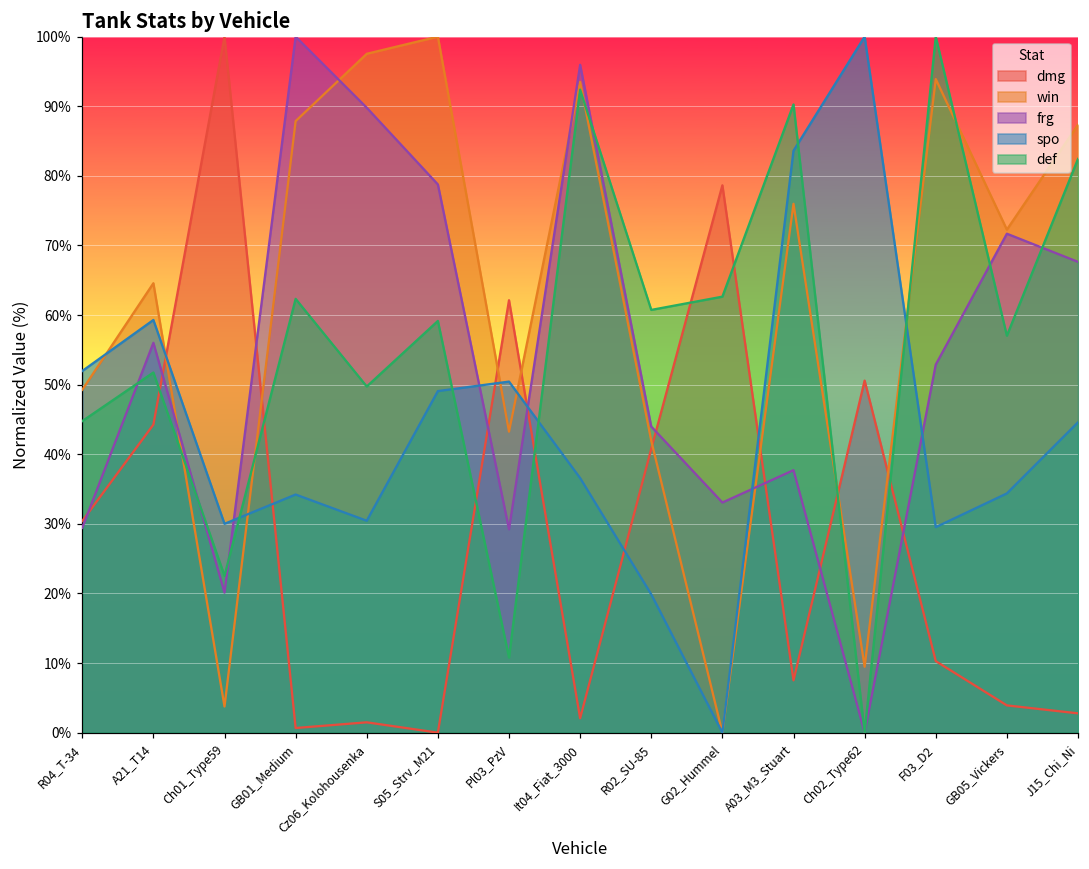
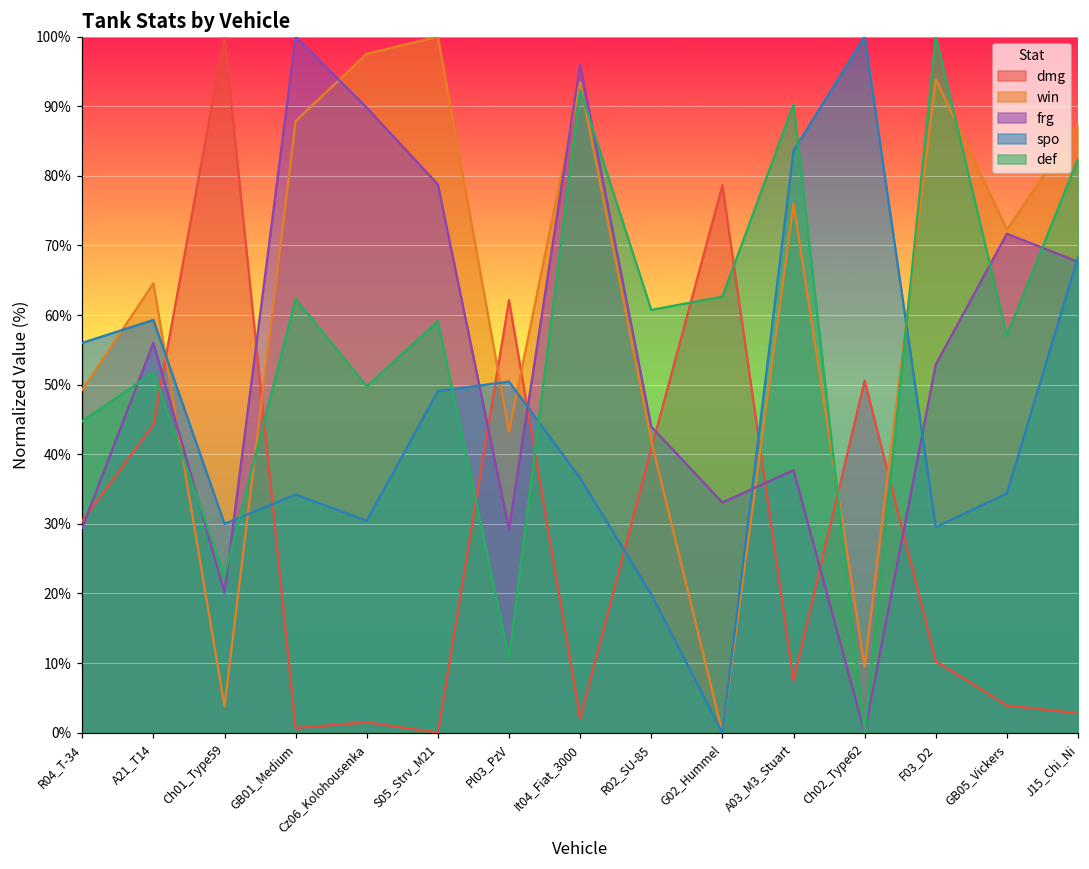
  {
    "frg": {
      "R04_T-34": "29%",
      "A21_T14": "56%",
      "Ch01_Type59": "20%",
      "GB01_Medium": "100%",
      "Cz06_Kolohousenka": "90%",
      "S05_Strv_M21": "79%",
      "Pl03_PzV": "29%",
      "It04_Fiat_3000": "96%",
      "R02_SU-85": "44%",
      "G02_Hummel": "33%",
      "A03_M3_Stuart": "38%",
      "F03_D2": "53%",
      "GB05_Vickers": "72%",
      "J15_Chi_Ni": "68%"
    },
    "spo": {
-     "R04_T-34": "52%",
+     "R04_T-34": "56%",
      "A21_T14": "59%",
      "Ch01_Type59": "30%",
      "GB01_Medium": "34%",
      "Cz06_Kolohousenka": "30%",
      "S05_Strv_M21": "49%",
      "Pl03_PzV": "50%",
      "It04_Fiat_3000": "37%",
      "R02_SU-85": "20%",
      "A03_M3_Stuart": "84%",
      "Ch02_Type62": "100%",
      "F03_D2": "30%",
      "GB05_Vickers": "34%",
-     "J15_Chi_Ni": "45%"
+     "J15_Chi_Ni": "68%"
    },
    "def": {
      "R04_T-34": "45%",
      "A21_T14": "52%",
      "Ch01_Type59": "23%",
      "GB01_Medium": "62%",
      "Cz06_Kolohousenka": "50%",
      "S05_Strv_M21": "59%",
      "Pl03_PzV": "11%",
      "It04_Fiat_3000": "92%",
      "R02_SU-85": "61%",
      "G02_Hummel": "63%",
      "A03_M3_Stuart": "90%",
      "F03_D2": "100%",
      "GB05_Vickers": "57%",
      "J15_Chi_Ni": "82%"
    }
  }
